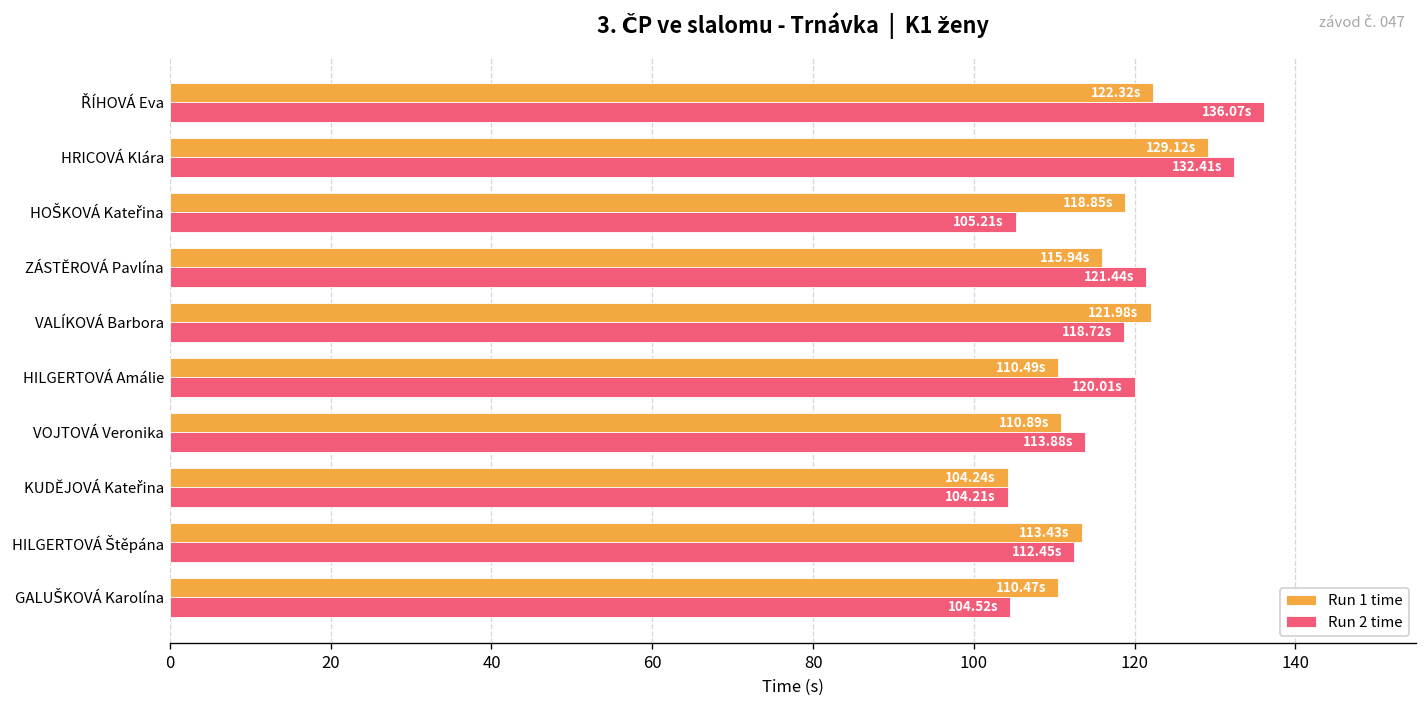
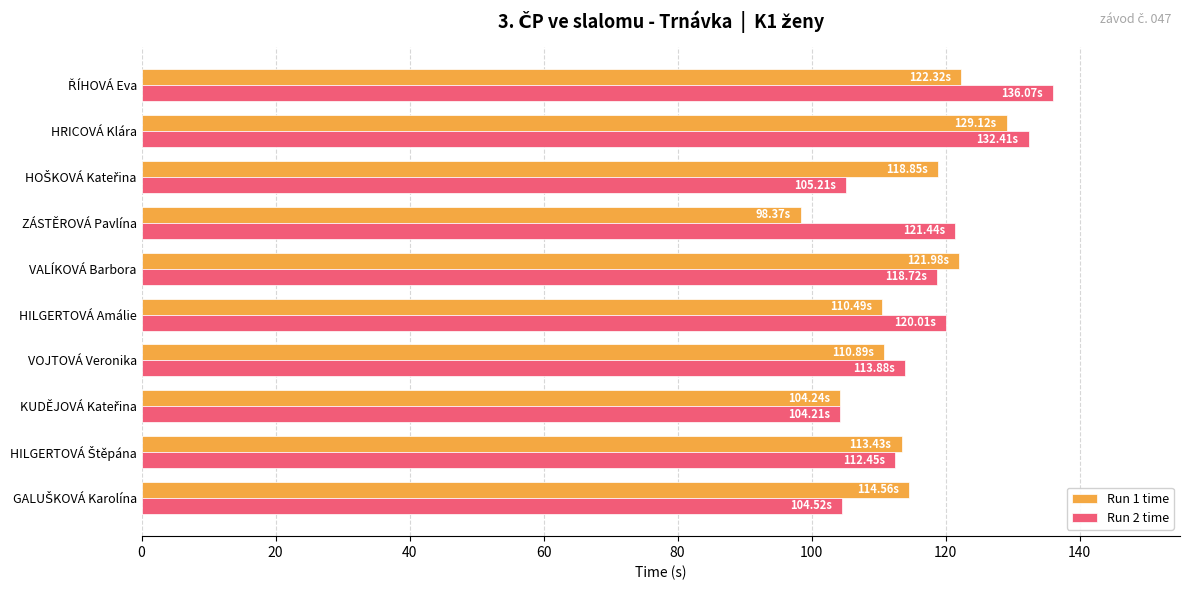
  {
    "Run 1 time": {
      "ŘÍHOVÁ Eva": "122.32s",
      "HRICOVÁ Klára": "129.12s",
      "HOŠKOVÁ Kateřina": "118.85s",
-     "ZÁSTĚROVÁ Pavlína": "115.94s",
+     "ZÁSTĚROVÁ Pavlína": "98.37s",
      "VALÍKOVÁ Barbora": "121.98s",
      "HILGERTOVÁ Amálie": "110.49s",
      "VOJTOVÁ Veronika": "110.89s",
      "KUDĚJOVÁ Kateřina": "104.24s",
      "HILGERTOVÁ Štěpána": "113.43s",
-     "GALUŠKOVÁ Karolína": "110.47s"
+     "GALUŠKOVÁ Karolína": "114.56s"
    },
    "Run 2 time": {
      "ŘÍHOVÁ Eva": "136.07s",
      "HRICOVÁ Klára": "132.41s",
      "HOŠKOVÁ Kateřina": "105.21s",
      "ZÁSTĚROVÁ Pavlína": "121.44s",
      "VALÍKOVÁ Barbora": "118.72s",
      "HILGERTOVÁ Amálie": "120.01s",
      "VOJTOVÁ Veronika": "113.88s",
      "KUDĚJOVÁ Kateřina": "104.21s",
      "HILGERTOVÁ Štěpána": "112.45s",
      "GALUŠKOVÁ Karolína": "104.52s"
    }
  }
